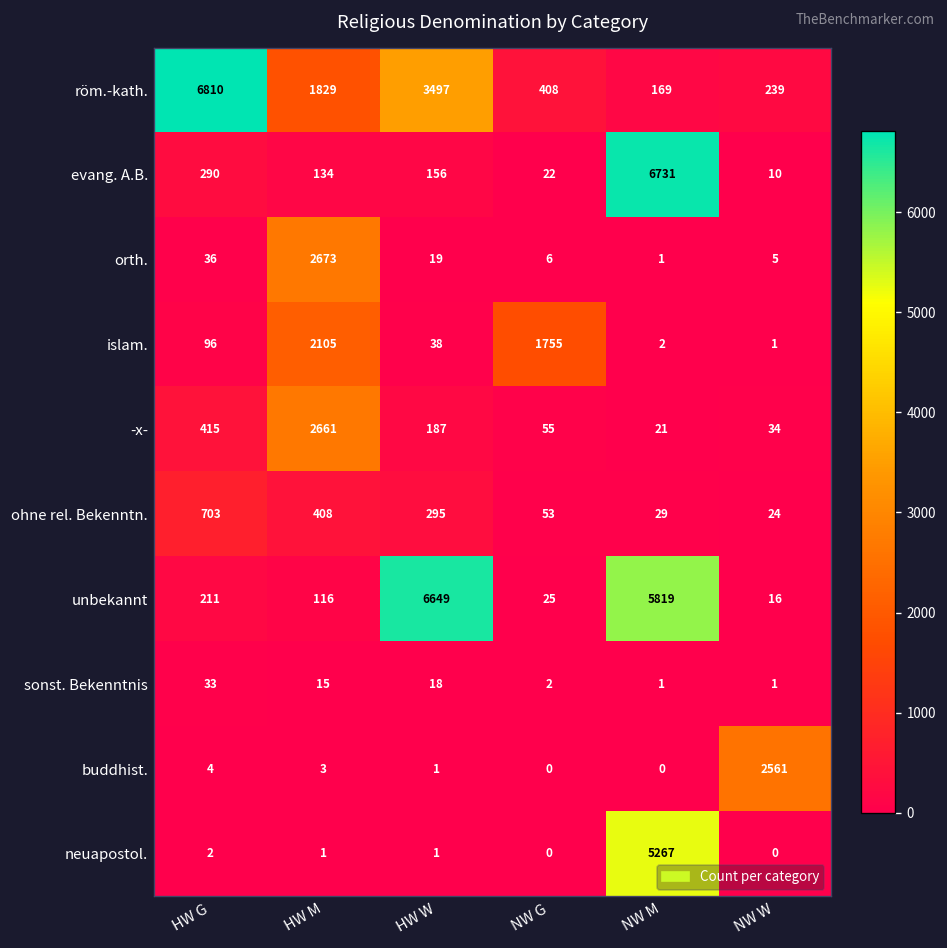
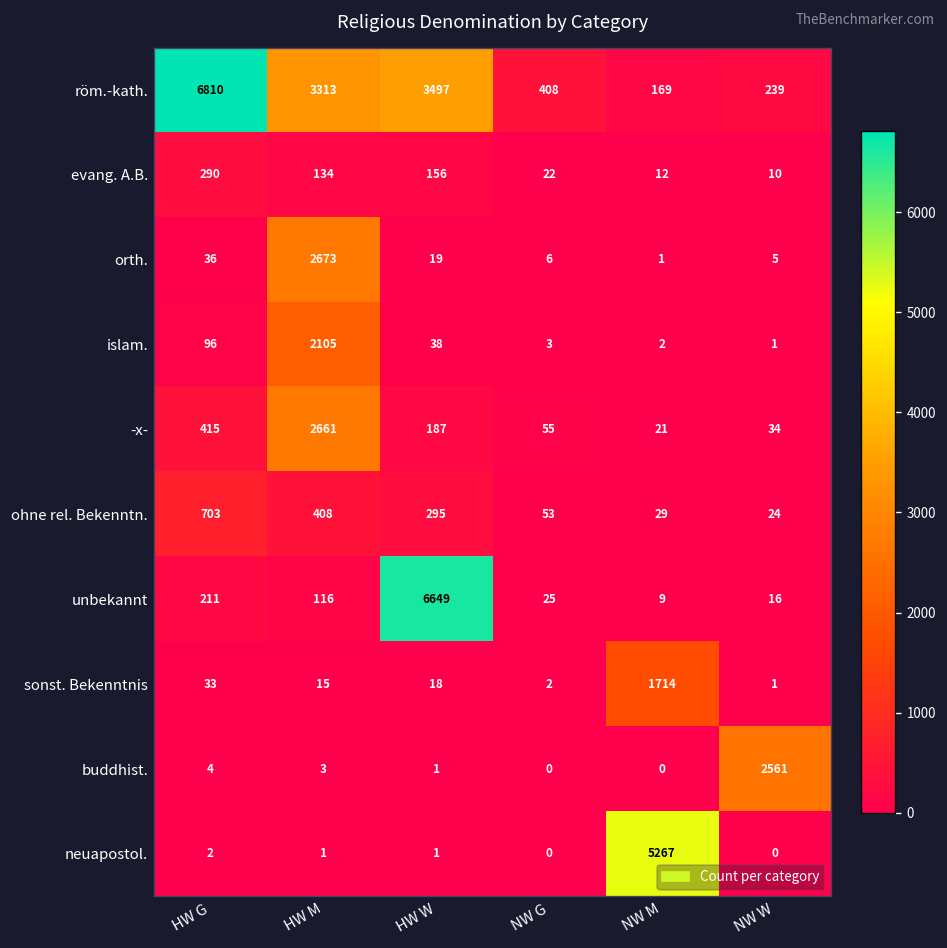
  {
    "röm.-kath.": {
      "HW G": 6810,
-     "HW M": 1829,
+     "HW M": 3313,
      "HW W": 3497,
      "NW G": 408,
      "NW M": 169,
      "NW W": 239
    },
    "evang. A.B.": {
      "HW G": 290,
      "HW M": 134,
      "HW W": 156,
      "NW G": 22,
-     "NW M": 6731,
+     "NW M": 12,
      "NW W": 10
    },
    "orth.": {
      "HW G": 36,
      "HW M": 2673,
      "HW W": 19,
      "NW G": 6,
      "NW M": 1,
      "NW W": 5
    },
    "islam.": {
      "HW G": 96,
      "HW M": 2105,
      "HW W": 38,
-     "NW G": 1755,
+     "NW G": 3,
      "NW M": 2,
      "NW W": 1
    },
    "-x-": {
      "HW G": 415,
      "HW M": 2661,
      "HW W": 187,
      "NW G": 55,
      "NW M": 21,
      "NW W": 34
    },
    "ohne rel. Bekenntn.": {
      "HW G": 703,
      "HW M": 408,
      "HW W": 295,
      "NW G": 53,
      "NW M": 29,
      "NW W": 24
    },
    "unbekannt": {
      "HW G": 211,
      "HW M": 116,
      "HW W": 6649,
      "NW G": 25,
-     "NW M": 5819,
+     "NW M": 9,
      "NW W": 16
    },
    "sonst. Bekenntnis": {
      "HW G": 33,
      "HW M": 15,
      "HW W": 18,
      "NW G": 2,
-     "NW M": 1,
+     "NW M": 1714,
      "NW W": 1
    },
    "buddhist.": {
      "HW G": 4,
      "HW M": 3,
      "HW W": 1,
      "NW G": 0,
      "NW M": 0,
      "NW W": 2561
    },
    "neuapostol.": {
      "HW G": 2,
      "HW M": 1,
      "HW W": 1,
      "NW G": 0,
      "NW M": 5267,
      "NW W": 0
    }
  }
